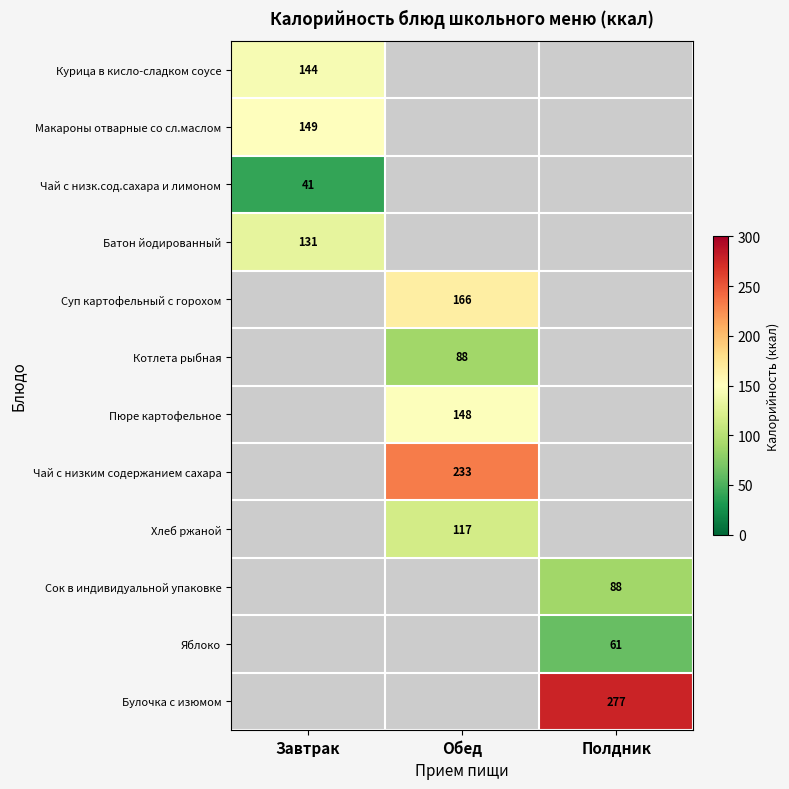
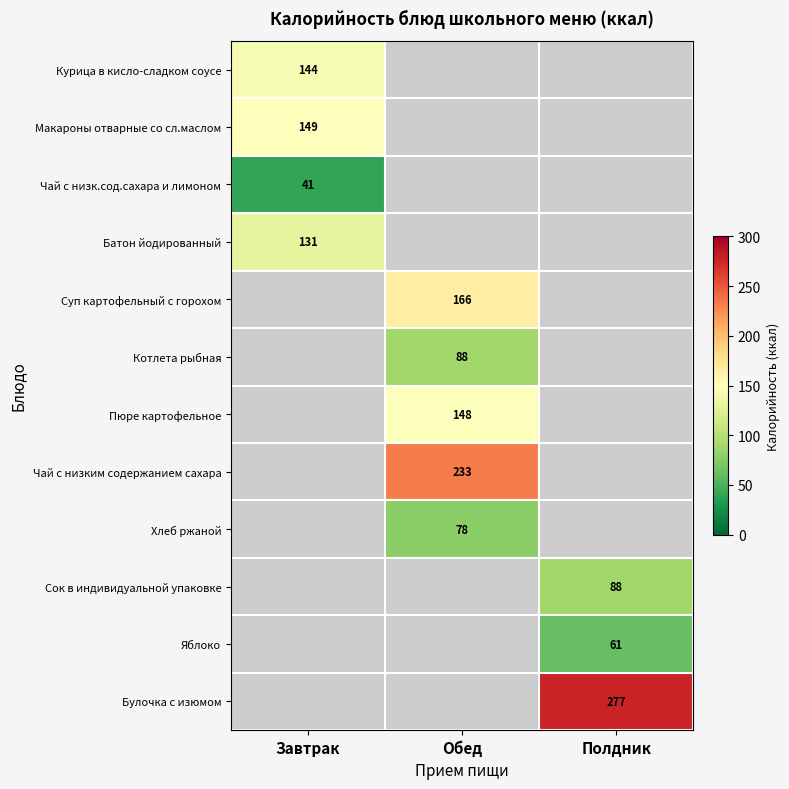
  {
    "Курица в кисло-сладком соусе": {
      "Завтрак": 144
    },
    "Макароны отварные со сл.маслом": {
      "Завтрак": 149
    },
    "Чай с низк.сод.сахара и лимоном": {
      "Завтрак": 41
    },
    "Батон йодированный": {
      "Завтрак": 131
    },
    "Суп картофельный с горохом": {
      "Обед": 166
    },
    "Котлета рыбная": {
      "Обед": 88
    },
    "Пюре картофельное": {
      "Обед": 148
    },
    "Чай с низким содержанием сахара": {
      "Обед": 233
    },
    "Хлеб ржаной": {
-     "Обед": 117
+     "Обед": 78
    },
    "Сок в индивидуальной упаковке": {
      "Полдник": 88
    },
    "Яблоко": {
      "Полдник": 61
    },
    "Булочка с изюмом": {
      "Полдник": 277
    }
  }
